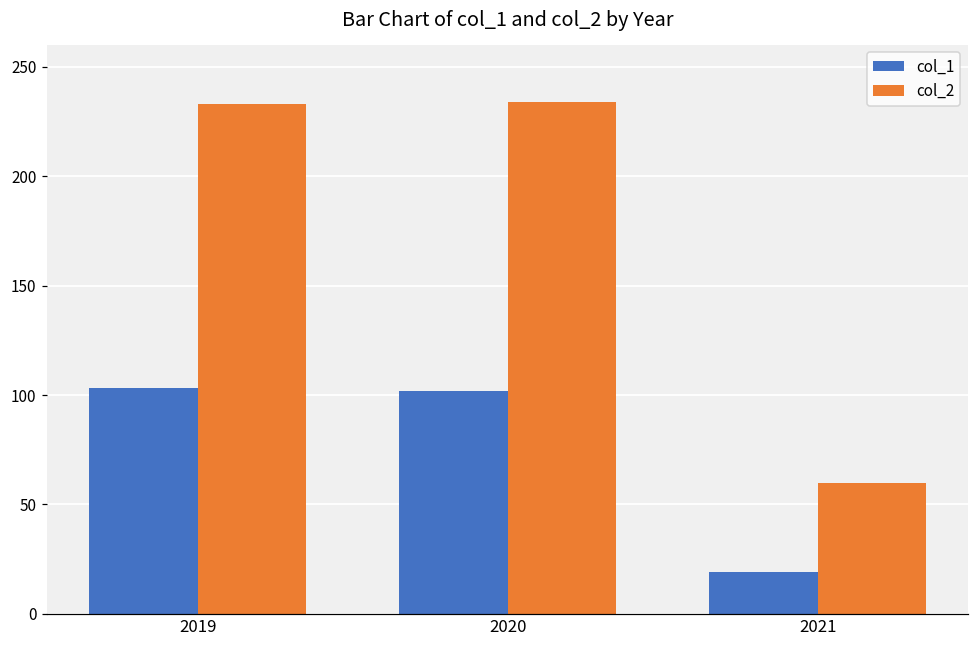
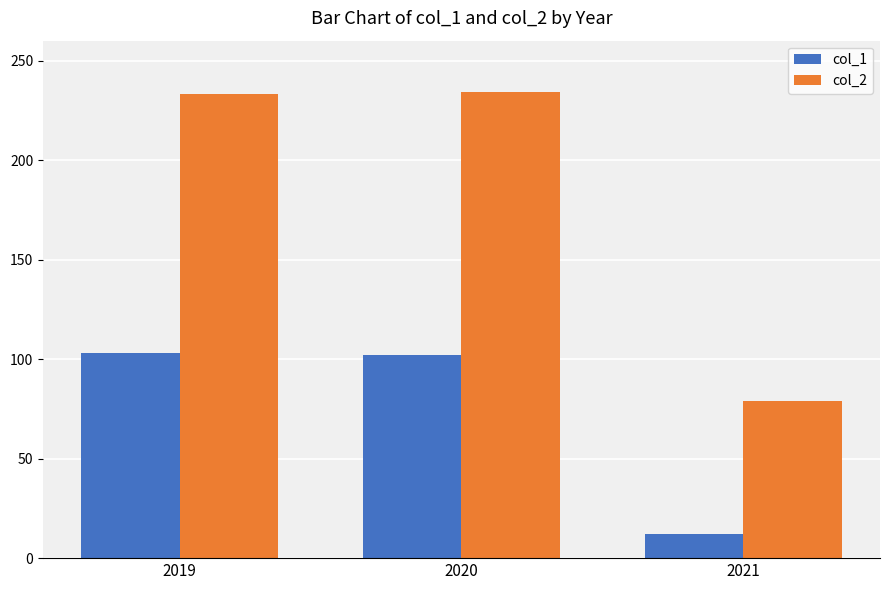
  {
    "col_1": {
      "2019": 103,
      "2020": 102,
-     "2021": 19
+     "2021": 12
    },
    "col_2": {
      "2019": 233,
      "2020": 234,
-     "2021": 60
+     "2021": 79
    }
  }
